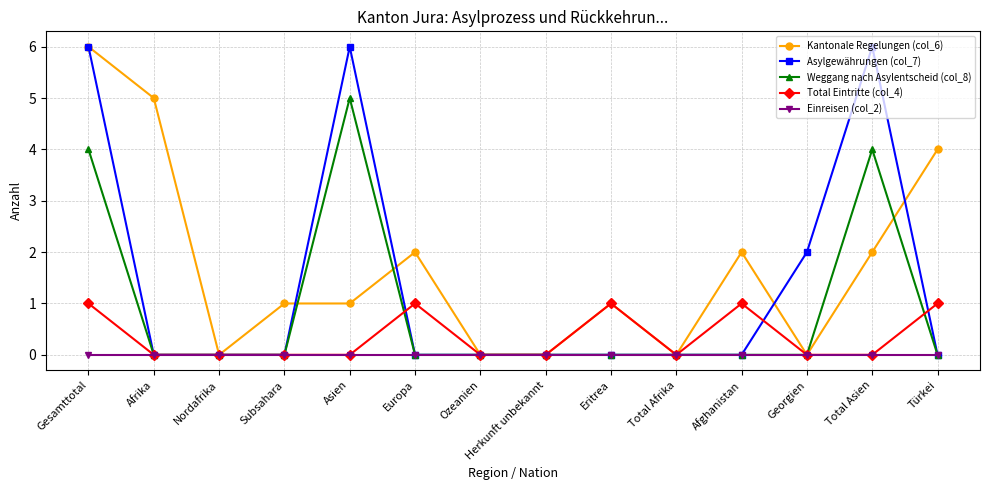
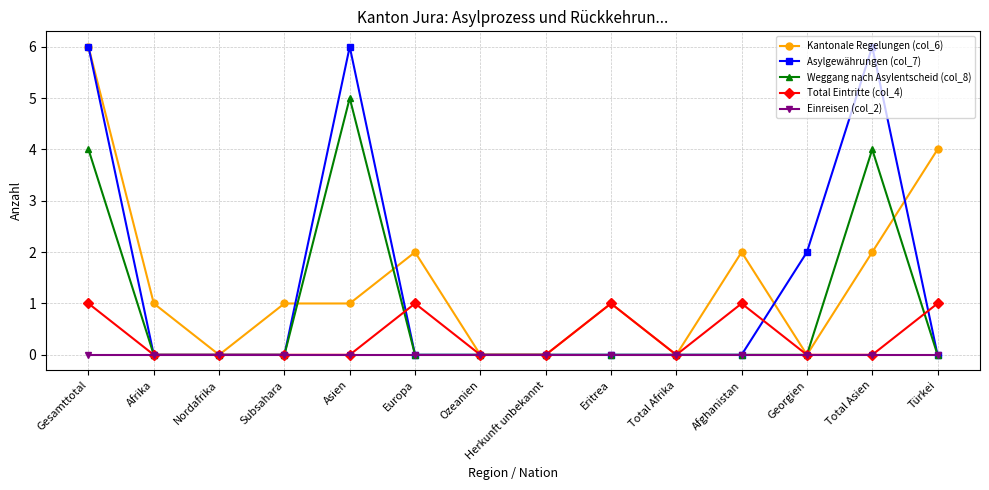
  {
    "Kantonale Regelungen (col_6)": {
-     "Afrika": 5,
+     "Afrika": 1,
      "Subsahara": 1,
      "Asien": 1,
      "Europa": 2,
      "Afghanistan": 2,
      "Total Asien": 2,
      "Türkei": 4
    },
    "Asylgewährungen (col_7)": {
      "Asien": 6,
      "Georgien": 2
    },
    "Weggang nach Asylentscheid (col_8)": {
      "Gesamttotal": 4,
      "Asien": 5,
      "Total Asien": 4
    },
    "Total Eintritte (col_4)": {
      "Gesamttotal": 1,
      "Europa": 1,
      "Afghanistan": 1,
      "Türkei": 1
    },
    "Einreisen (col_2)": {
      "Gesamttotal": 0
    }
  }
